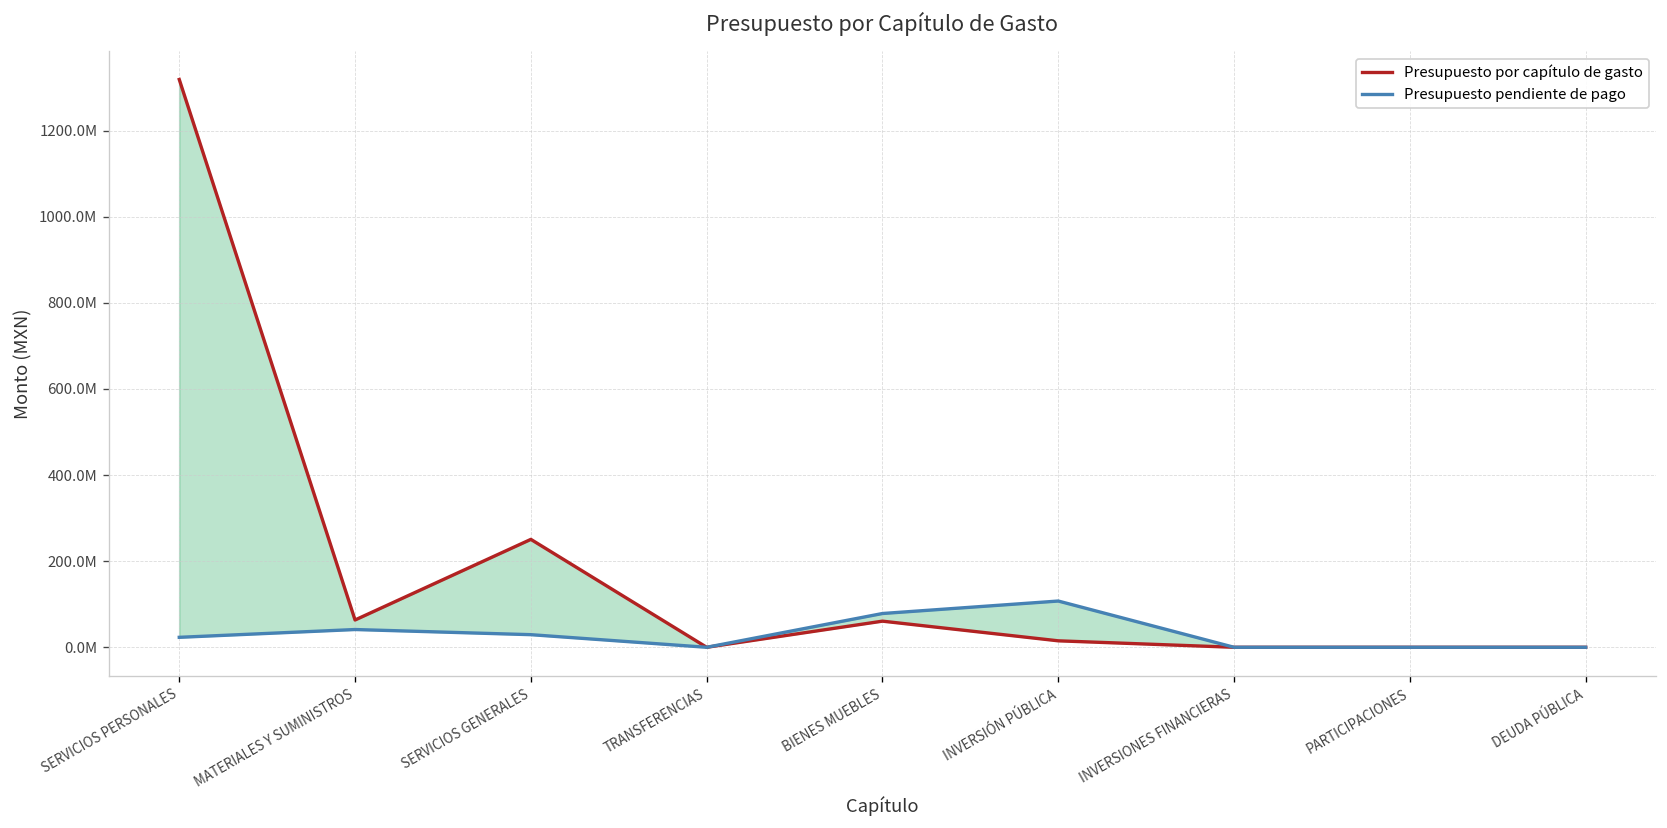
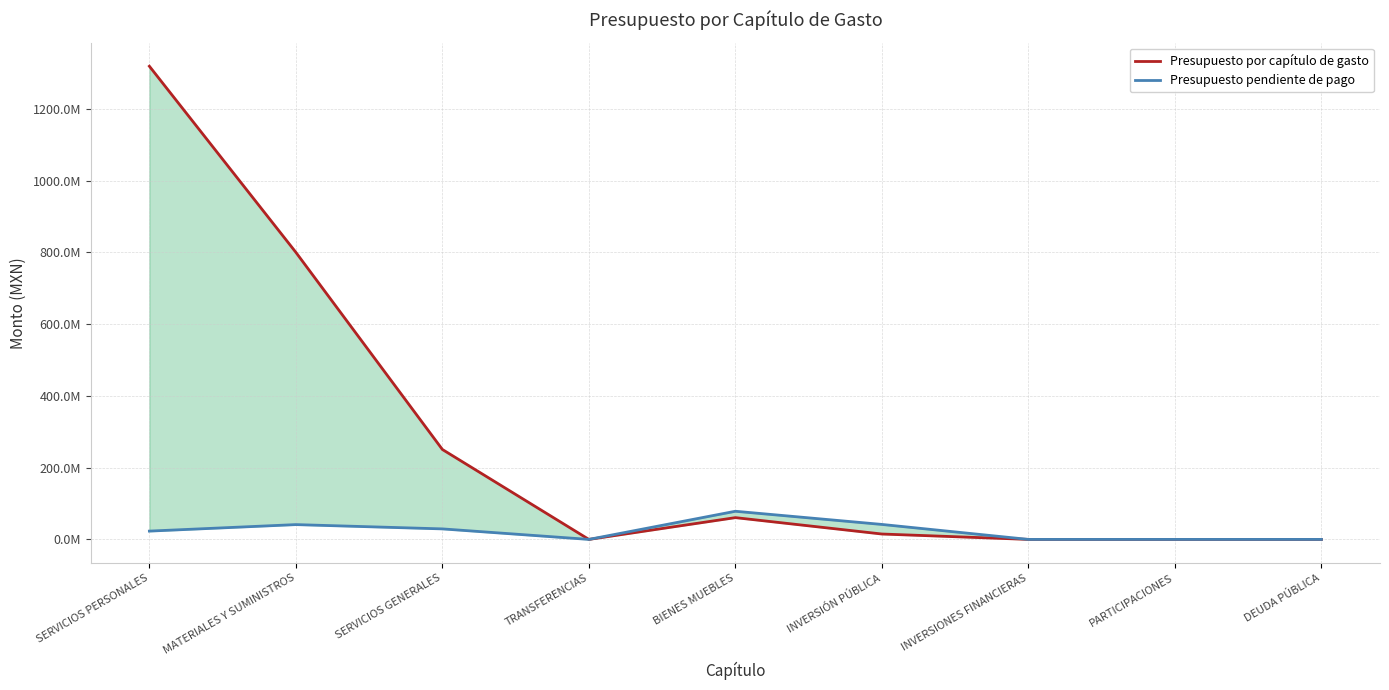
  {
    "Presupuesto por capítulo de gasto": {
-     "MATERIALES Y SUMINISTROS": 60000000,
+     "MATERIALES Y SUMINISTROS": 800000000,
      "BIENES MUEBLES": 60000000,
      "INVERSIÓN PÚBLICA": 20000000
    },
    "Presupuesto pendiente de pago": {
      "SERVICIOS PERSONALES": 20000000,
      "MATERIALES Y SUMINISTROS": 40000000,
      "SERVICIOS GENERALES": 30000000,
-     "INVERSIÓN PÚBLICA": 110000000
+     "INVERSIÓN PÚBLICA": 40000000
    }
  }
